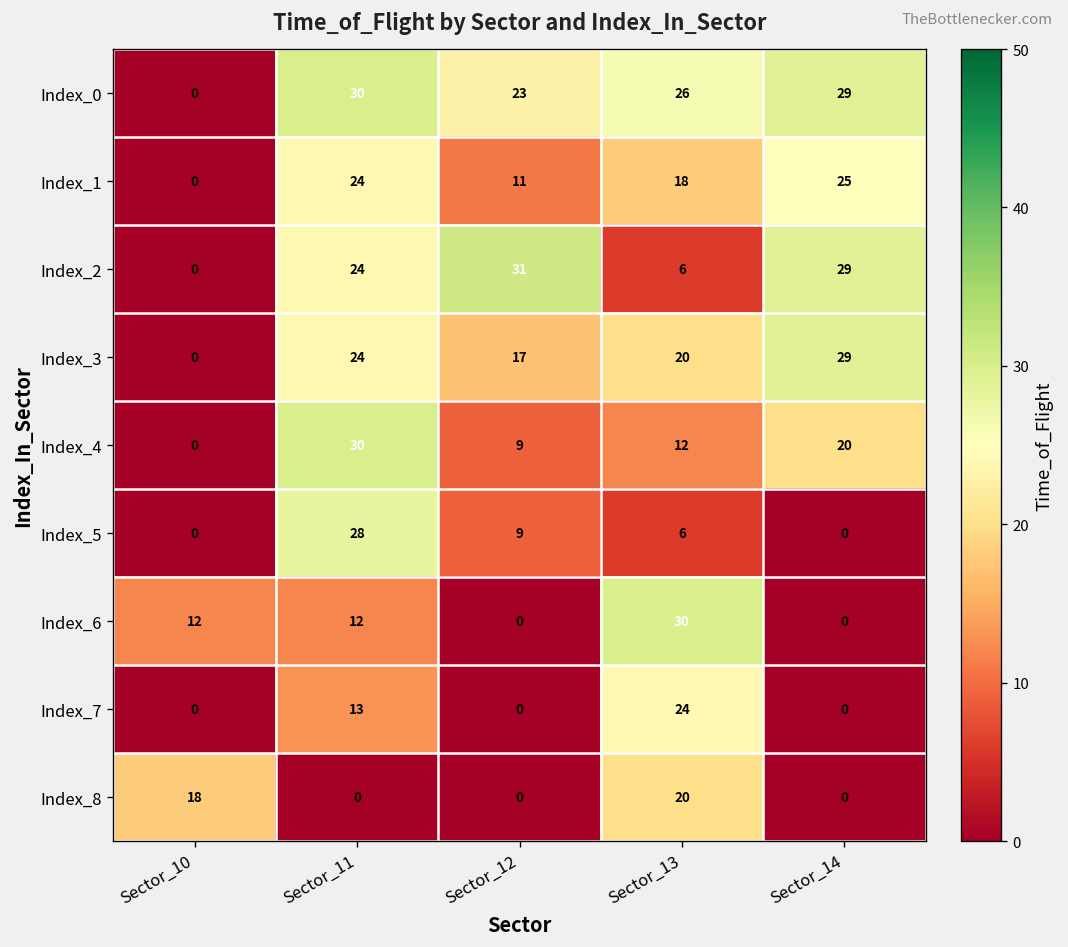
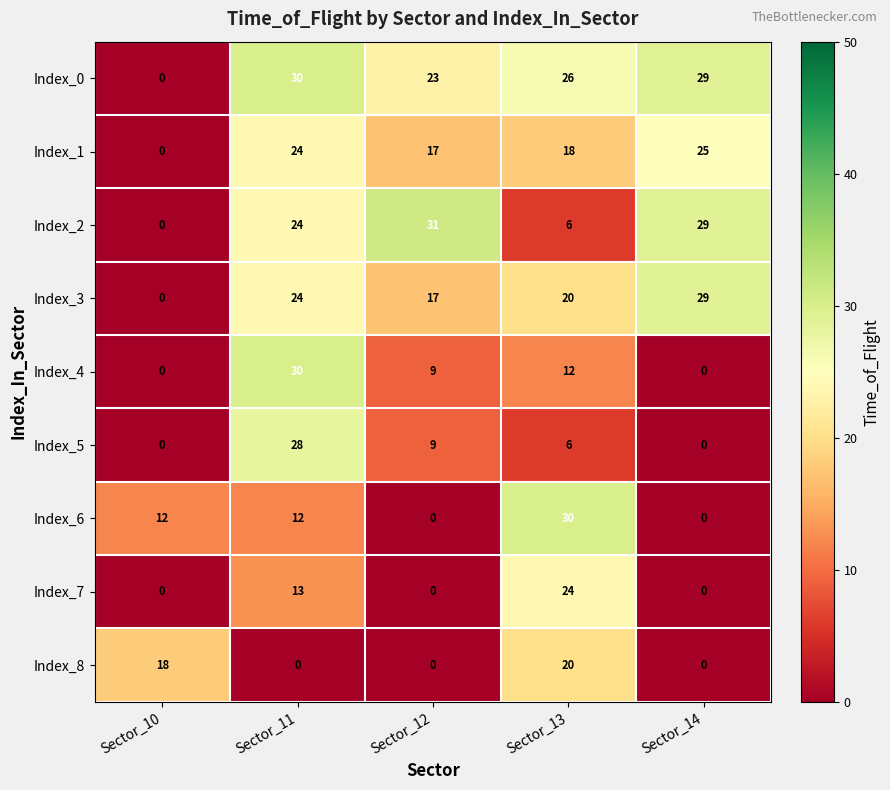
  {
    "Index_0": {
      "Sector_10": 0,
      "Sector_11": 30,
      "Sector_12": 23,
      "Sector_13": 26,
      "Sector_14": 29
    },
    "Index_1": {
      "Sector_10": 0,
      "Sector_11": 24,
-     "Sector_12": 11,
+     "Sector_12": 17,
      "Sector_13": 18,
      "Sector_14": 25
    },
    "Index_2": {
      "Sector_10": 0,
      "Sector_11": 24,
      "Sector_12": 31,
      "Sector_13": 6,
      "Sector_14": 29
    },
    "Index_3": {
      "Sector_10": 0,
      "Sector_11": 24,
      "Sector_12": 17,
      "Sector_13": 20,
      "Sector_14": 29
    },
    "Index_4": {
      "Sector_10": 0,
      "Sector_11": 30,
      "Sector_12": 9,
      "Sector_13": 12,
-     "Sector_14": 20
+     "Sector_14": 0
    },
    "Index_5": {
      "Sector_10": 0,
      "Sector_11": 28,
      "Sector_12": 9,
      "Sector_13": 6,
      "Sector_14": 0
    },
    "Index_6": {
      "Sector_10": 12,
      "Sector_11": 12,
      "Sector_12": 0,
      "Sector_13": 30,
      "Sector_14": 0
    },
    "Index_7": {
      "Sector_10": 0,
      "Sector_11": 13,
      "Sector_12": 0,
      "Sector_13": 24,
      "Sector_14": 0
    },
    "Index_8": {
      "Sector_10": 18,
      "Sector_11": 0,
      "Sector_12": 0,
      "Sector_13": 20,
      "Sector_14": 0
    }
  }
